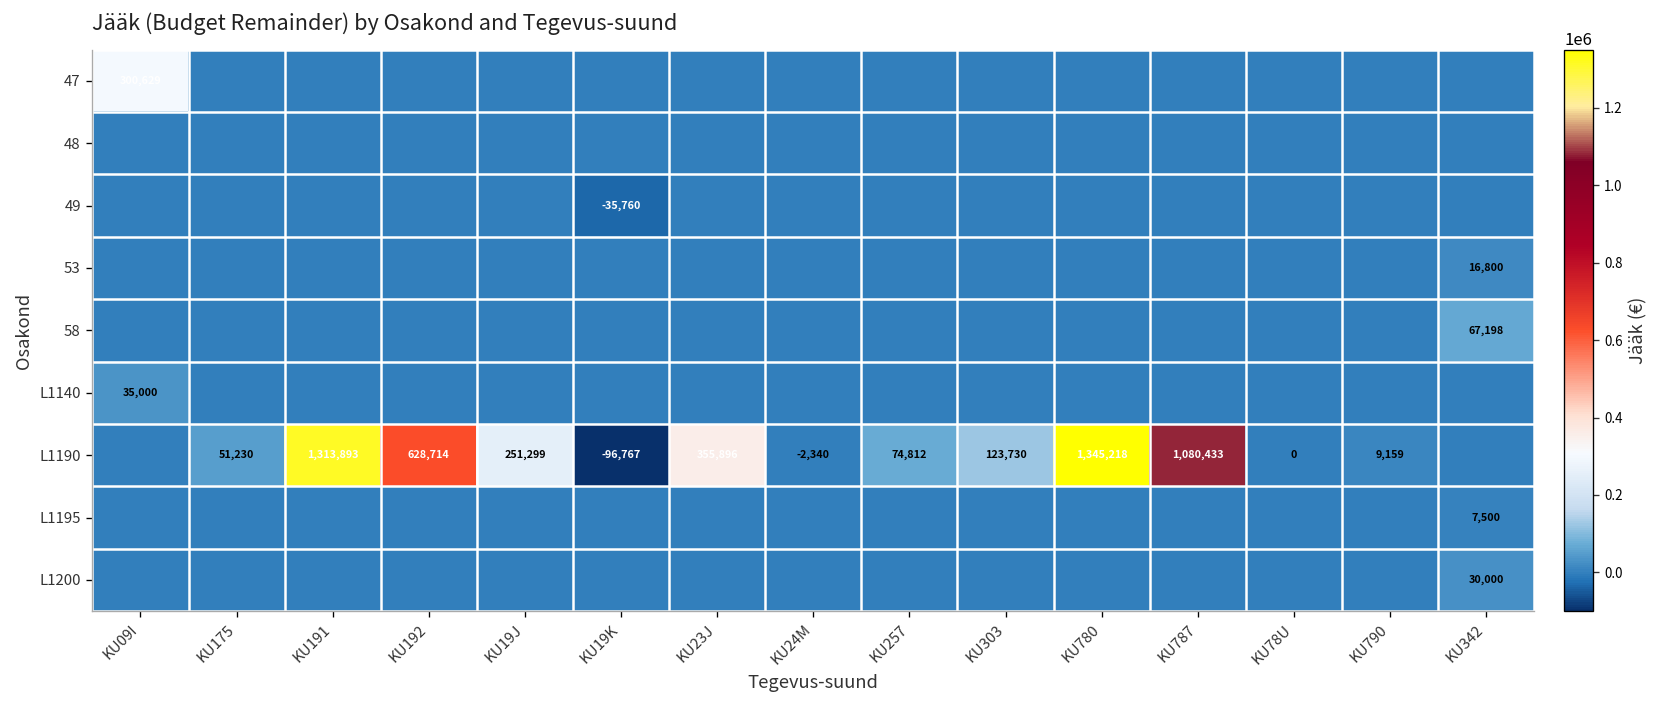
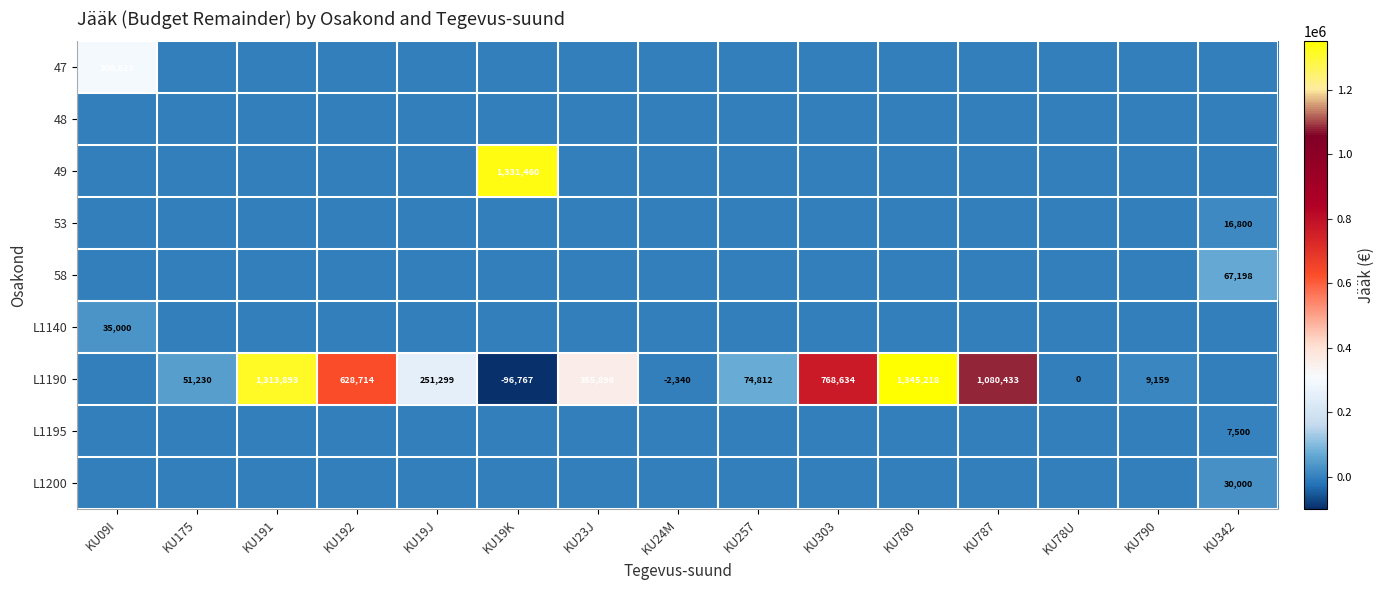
  {
    "49": {
-     "KU19K": "-35,760"
+     "KU19K": "1,331,460"
    },
    "53": {
      "KU342": "16,800"
    },
    "58": {
      "KU342": "67,198"
    },
    "L1140": {
      "KU09I": "35,000"
    },
    "L1190": {
      "KU175": "51,230",
      "KU191": "1,313,893",
      "KU192": "628,714",
      "KU19J": "251,299",
      "KU19K": "-96,767",
      "KU24M": "-2,340",
      "KU257": "74,812",
-     "KU303": "123,730",
+     "KU303": "768,634",
      "KU780": "1,345,218",
      "KU787": "1,080,433",
      "KU78U": "0",
      "KU790": "9,159"
    },
    "L1195": {
      "KU342": "7,500"
    },
    "L1200": {
      "KU342": "30,000"
    }
  }
